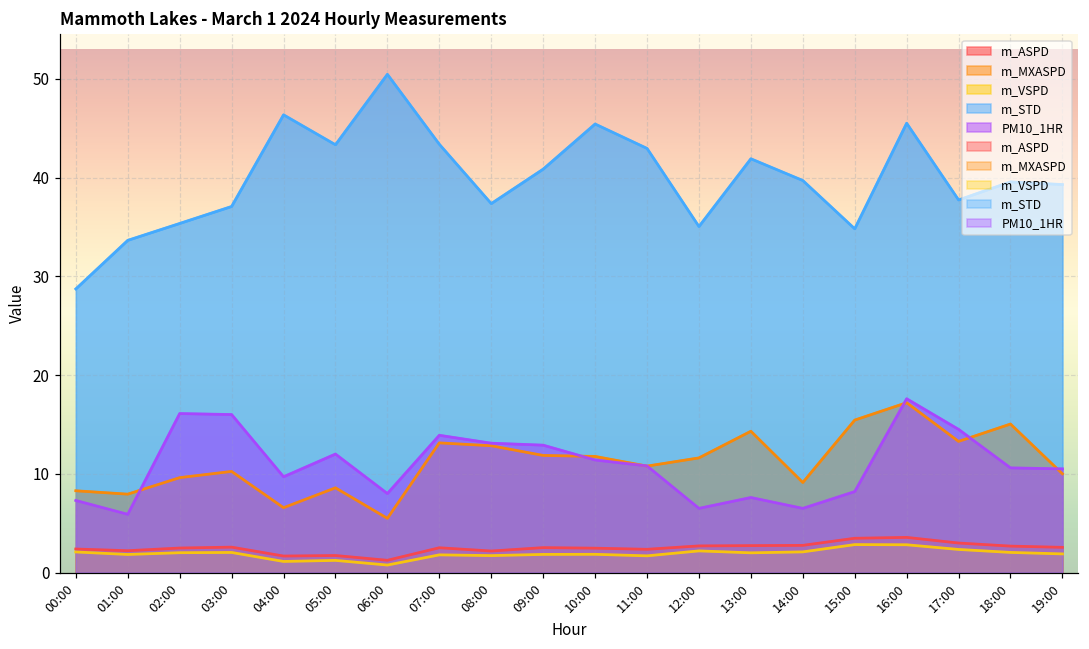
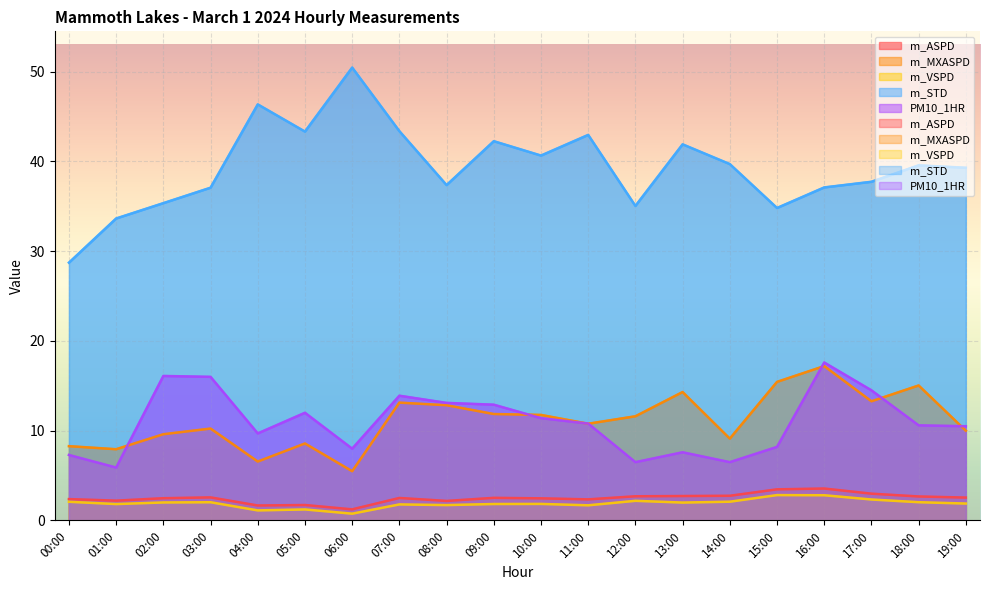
  {
    "m_STD": {
      "00:00": 29,
      "01:00": 34,
      "02:00": 35,
      "03:00": 37,
      "04:00": 46,
      "05:00": 43,
      "06:00": 50,
      "07:00": 43,
      "08:00": 37,
-     "09:00": 41,
-     "10:00": 45,
+     "09:00": 42,
+     "10:00": 41,
      "11:00": 43,
      "12:00": 35,
      "13:00": 42,
      "14:00": 40,
      "15:00": 35,
-     "16:00": 46,
+     "16:00": 37,
      "17:00": 38
    },
    "PM10_1HR": {
      "00:00": 7,
      "01:00": 6,
      "02:00": 16,
      "03:00": 16,
      "04:00": 10,
      "05:00": 12,
      "06:00": 8,
      "07:00": 14,
      "09:00": 13,
      "10:00": 11,
      "12:00": 7,
      "13:00": 8,
      "14:00": 7,
      "15:00": 8,
      "16:00": 18,
      "17:00": 15,
      "18:00": 11,
      "19:00": 11
    }
  }
